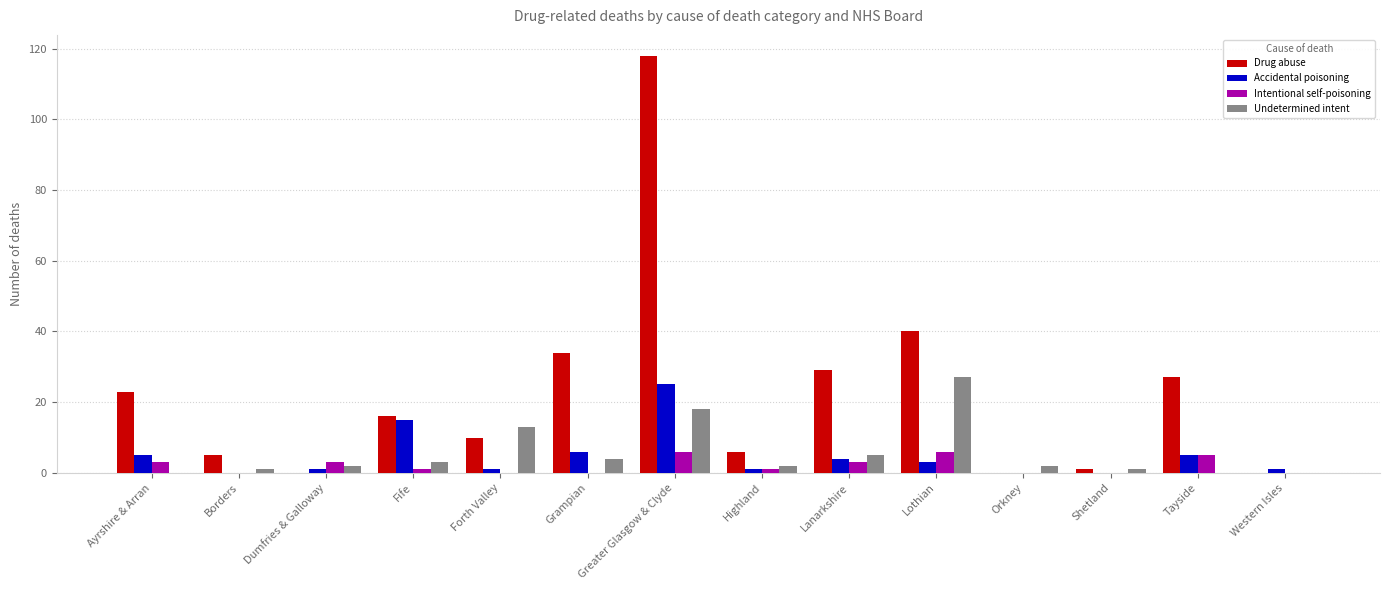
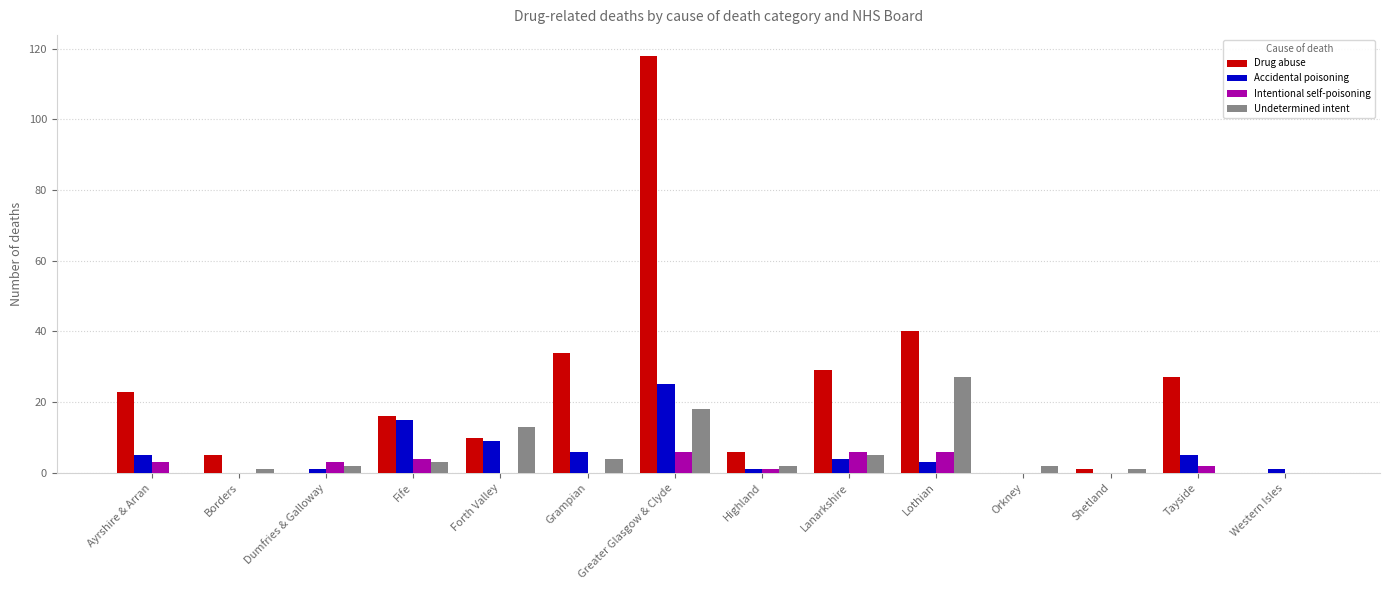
  {
    "Drug abuse": {
      "Ayrshire & Arran": 23,
      "Borders": 5,
      "Dumfries & Galloway": 0,
      "Fife": 16,
      "Forth Valley": 10,
      "Grampian": 34,
      "Greater Glasgow & Clyde": 118,
      "Highland": 6,
      "Lanarkshire": 29,
      "Lothian": 40,
      "Orkney": 0,
      "Shetland": 1,
      "Tayside": 27,
      "Western Isles": 0
    },
    "Accidental poisoning": {
      "Ayrshire & Arran": 5,
      "Borders": 0,
      "Dumfries & Galloway": 1,
      "Fife": 15,
-     "Forth Valley": 1,
+     "Forth Valley": 9,
      "Grampian": 6,
      "Greater Glasgow & Clyde": 25,
      "Highland": 1,
      "Lanarkshire": 4,
      "Lothian": 3,
      "Orkney": 0,
      "Shetland": 0,
      "Tayside": 5,
      "Western Isles": 1
    },
    "Intentional self-poisoning": {
      "Ayrshire & Arran": 3,
      "Borders": 0,
      "Dumfries & Galloway": 3,
-     "Fife": 1,
+     "Fife": 4,
      "Forth Valley": 0,
      "Grampian": 0,
      "Greater Glasgow & Clyde": 6,
      "Highland": 1,
-     "Lanarkshire": 3,
+     "Lanarkshire": 6,
      "Lothian": 6,
      "Orkney": 0,
      "Shetland": 0,
-     "Tayside": 5,
+     "Tayside": 2,
      "Western Isles": 0
    },
    "Undetermined intent": {
      "Ayrshire & Arran": 0,
      "Borders": 1,
      "Dumfries & Galloway": 2,
      "Fife": 3,
      "Forth Valley": 13,
      "Grampian": 4,
      "Greater Glasgow & Clyde": 18,
      "Highland": 2,
      "Lanarkshire": 5,
      "Lothian": 27,
      "Orkney": 2,
      "Shetland": 1,
      "Tayside": 0,
      "Western Isles": 0
    }
  }
